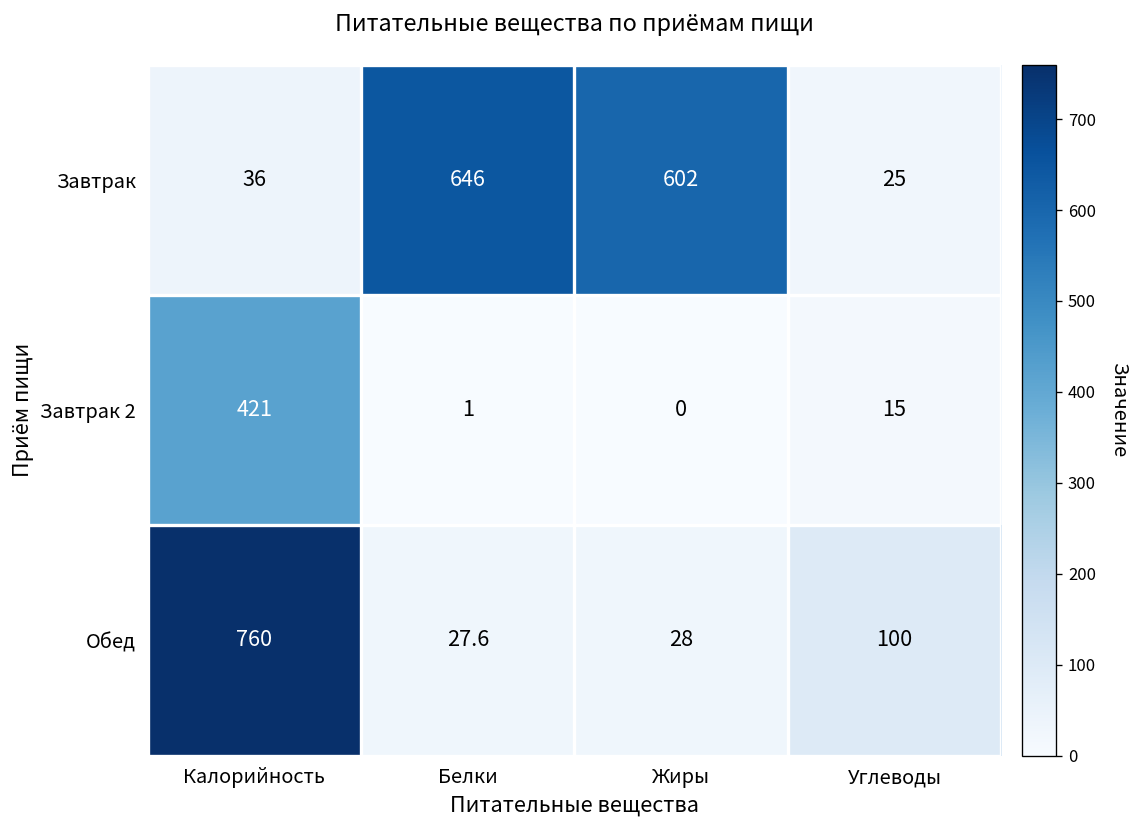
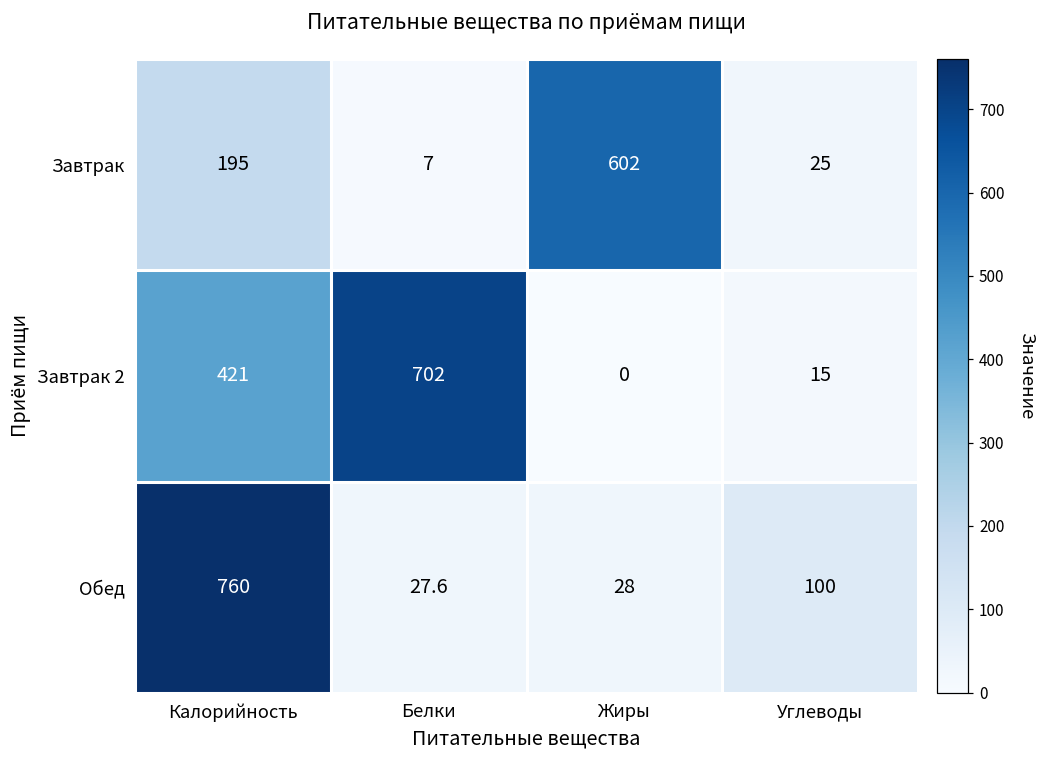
  {
    "Завтрак": {
-     "Калорийность": 36,
-     "Белки": 646,
+     "Калорийность": 195,
+     "Белки": 7,
      "Жиры": 602,
      "Углеводы": 25
    },
    "Завтрак 2": {
      "Калорийность": 421,
-     "Белки": 1,
+     "Белки": 702,
      "Жиры": 0,
      "Углеводы": 15
    },
    "Обед": {
      "Калорийность": 760,
      "Белки": 27.6,
      "Жиры": 28,
      "Углеводы": 100
    }
  }
